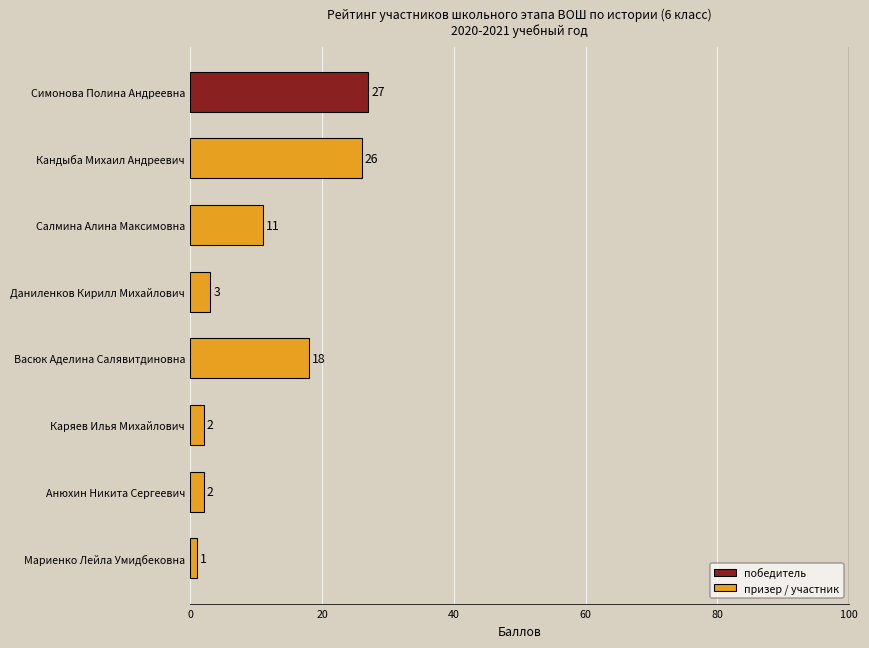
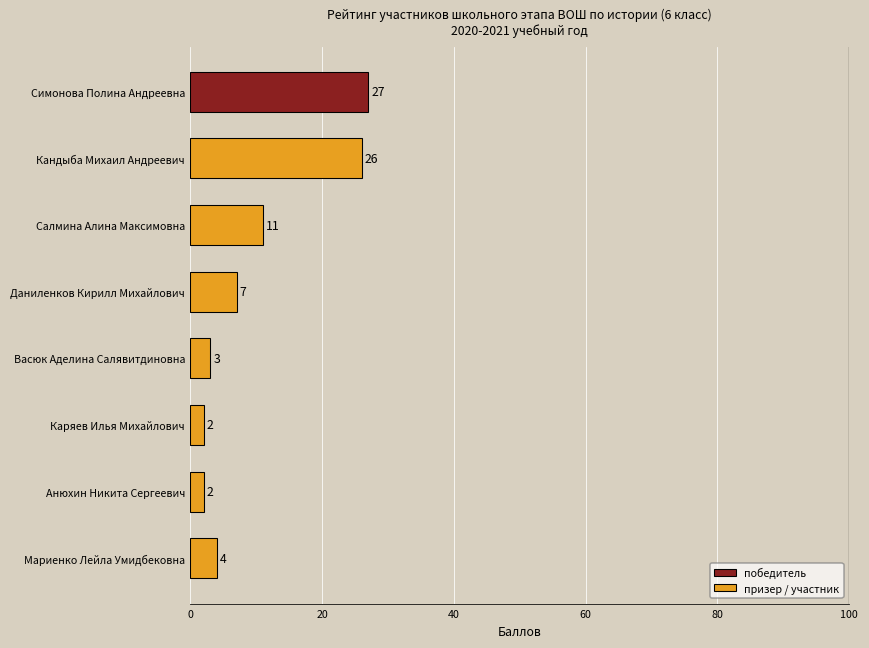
  {
    "Симонова Полина Андреевна": 27,
    "Кандыба Михаил Андреевич": 26,
    "Салмина Алина Максимовна": 11,
-   "Даниленков Кирилл Михайлович": 3,
-   "Васюк Аделина Салявитдиновна": 18,
+   "Даниленков Кирилл Михайлович": 7,
+   "Васюк Аделина Салявитдиновна": 3,
    "Каряев Илья Михайлович": 2,
    "Анюхин Никита Сергеевич": 2,
-   "Мариенко Лейла Умидбековна": 1
+   "Мариенко Лейла Умидбековна": 4
  }
